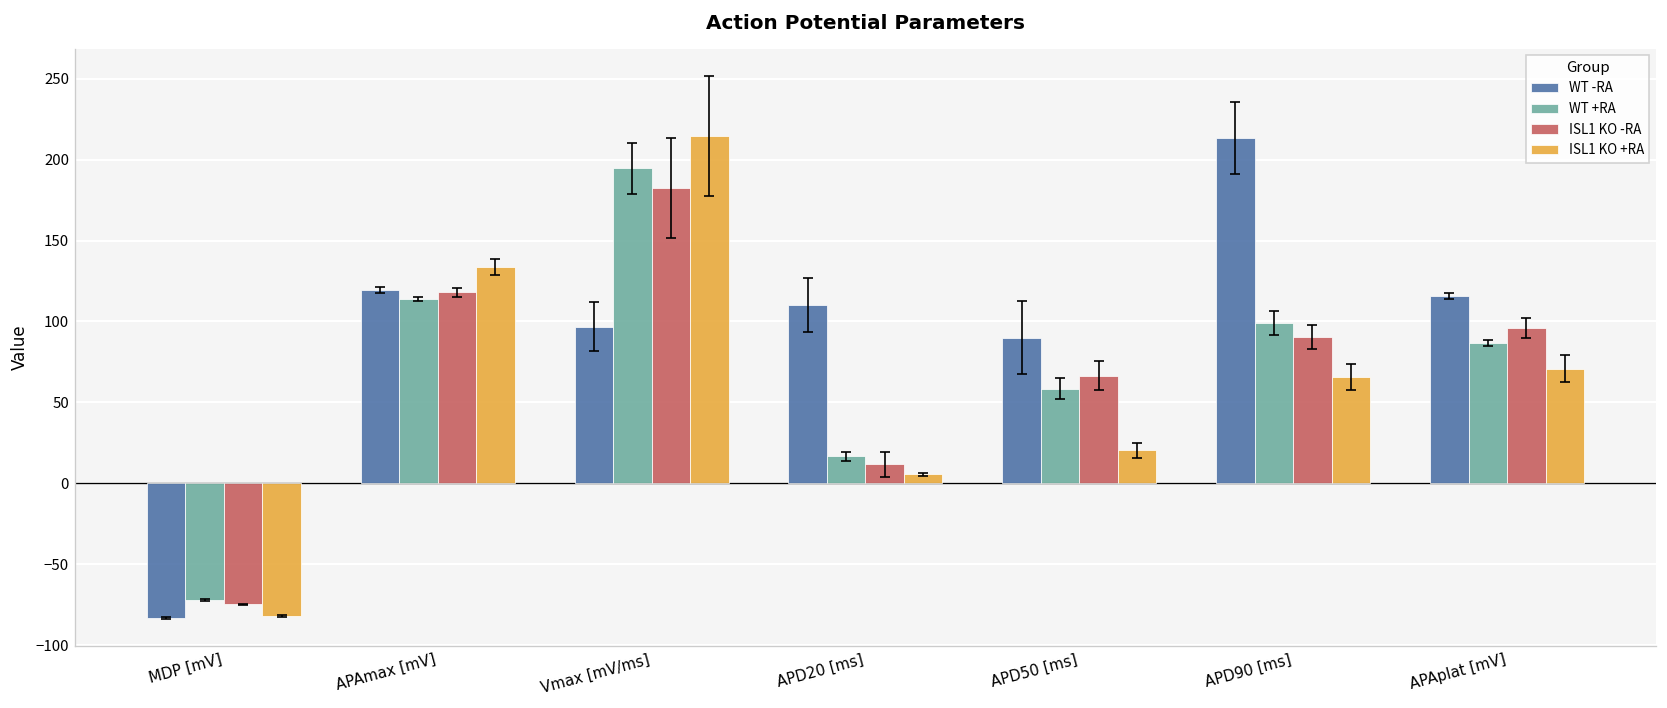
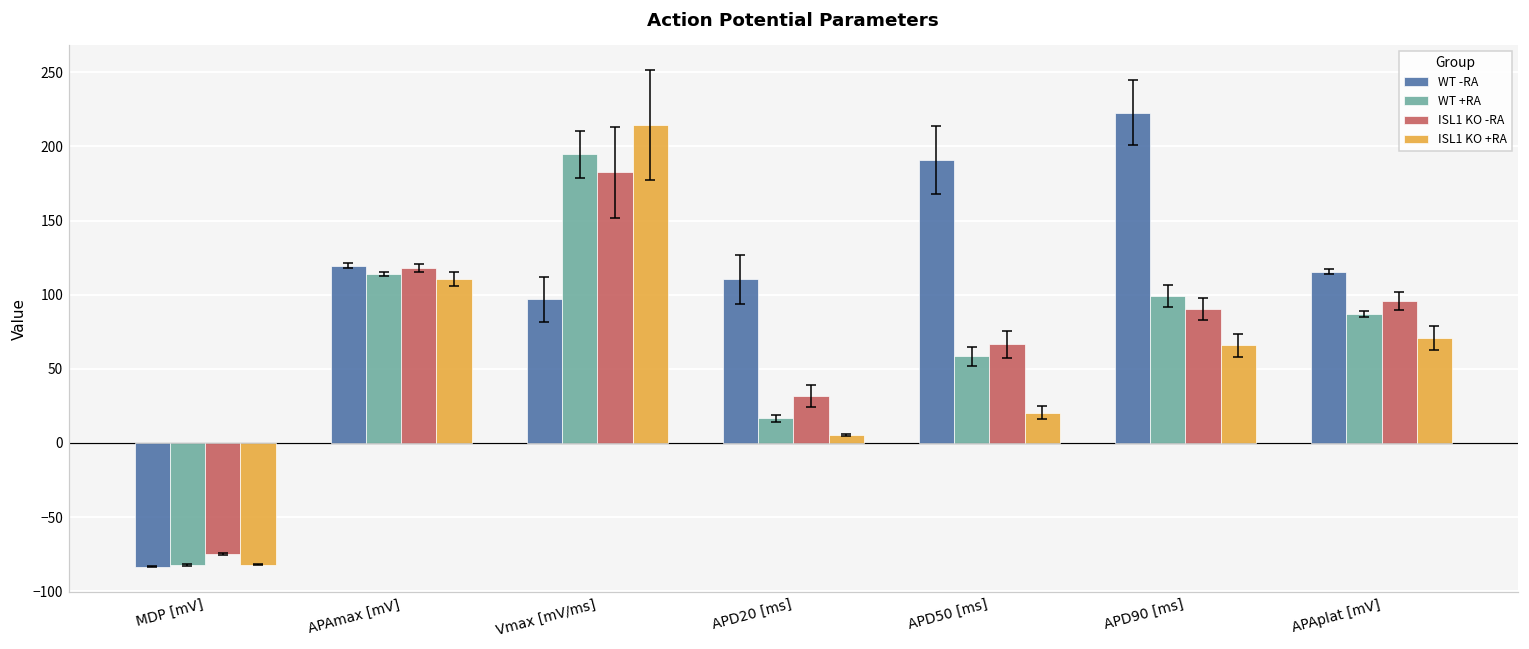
  {
    "WT -RA": {
      "MDP [mV]": -83,
      "APAmax [mV]": 119,
      "Vmax [mV/ms]": 97,
      "APD20 [ms]": 110,
-     "APD50 [ms]": 90,
-     "APD90 [ms]": 213,
+     "APD50 [ms]": 191,
+     "APD90 [ms]": 223,
      "APAplat [mV]": 115
    },
    "WT +RA": {
-     "MDP [mV]": -72,
+     "MDP [mV]": -82,
      "APAmax [mV]": 114,
      "Vmax [mV/ms]": 195,
      "APD20 [ms]": 17,
      "APD50 [ms]": 59,
      "APD90 [ms]": 99,
      "APAplat [mV]": 87
    },
    "ISL1 KO -RA": {
      "MDP [mV]": -75,
      "APAmax [mV]": 118,
      "Vmax [mV/ms]": 182,
-     "APD20 [ms]": 12,
+     "APD20 [ms]": 32,
      "APD50 [ms]": 67,
      "APD90 [ms]": 91,
      "APAplat [mV]": 96
    },
    "ISL1 KO +RA": {
      "MDP [mV]": -82,
-     "APAmax [mV]": 133,
+     "APAmax [mV]": 111,
      "Vmax [mV/ms]": 215,
      "APD20 [ms]": 5,
      "APD50 [ms]": 20,
      "APD90 [ms]": 66,
      "APAplat [mV]": 71
    }
  }
